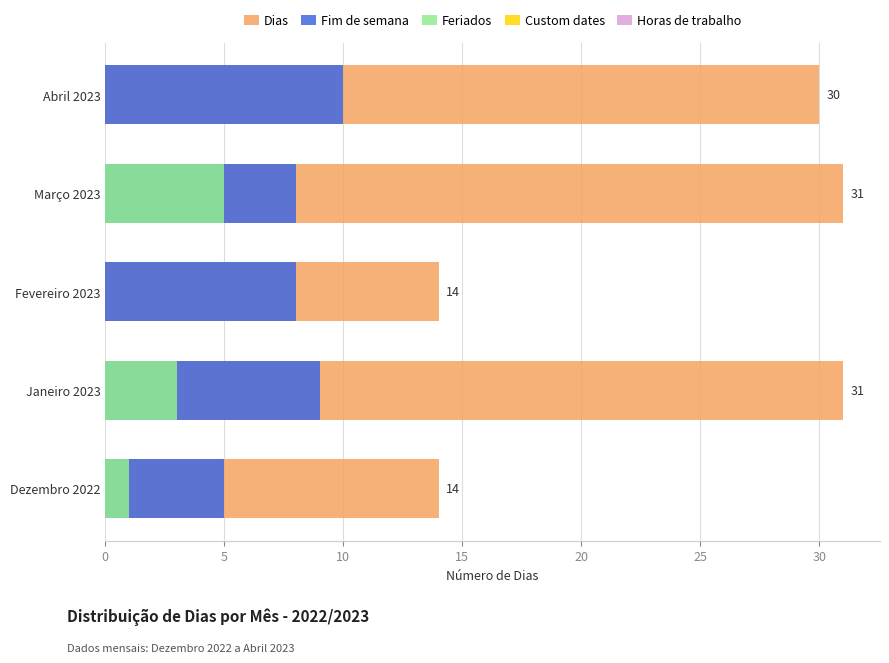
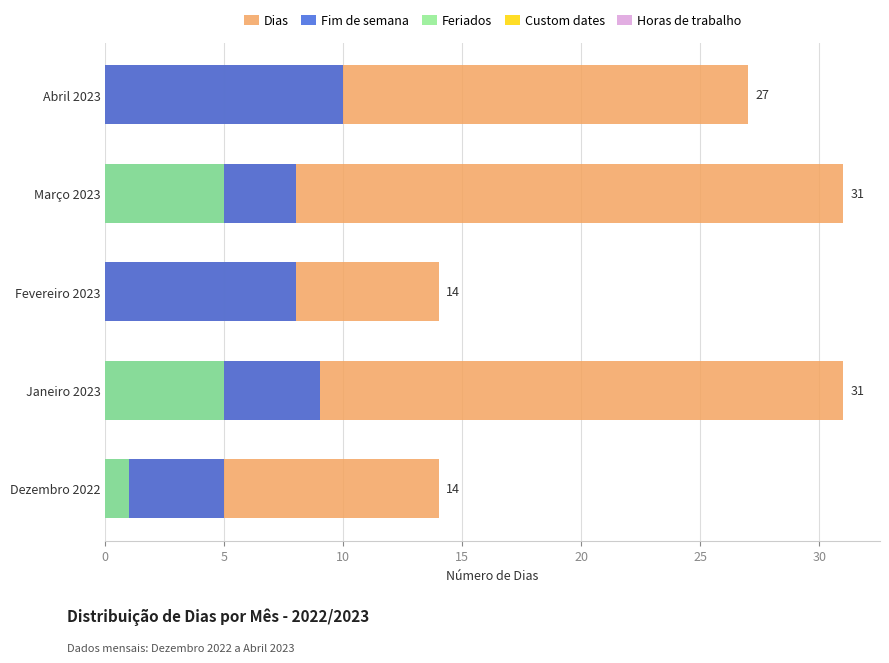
  {
    "Dias": {
-     "Abril 2023": 30,
+     "Abril 2023": 27,
      "Março 2023": 31,
      "Fevereiro 2023": 14,
      "Janeiro 2023": 31,
      "Dezembro 2022": 14
    },
    "Feriados": {
      "Abril 2023": 0,
      "Fevereiro 2023": 0,
-     "Janeiro 2023": 3
+     "Janeiro 2023": 5
    },
    "Horas de trabalho": {
      "Abril 2023": 0,
      "Março 2023": 0,
      "Fevereiro 2023": 0,
      "Janeiro 2023": 0,
      "Dezembro 2022": 0
    }
  }
